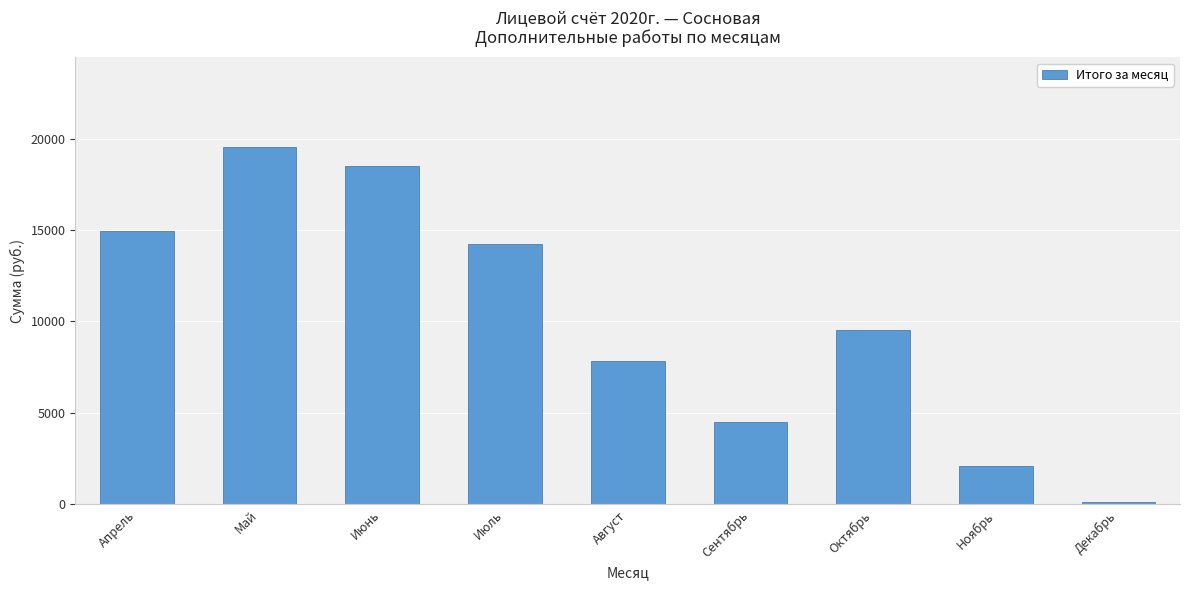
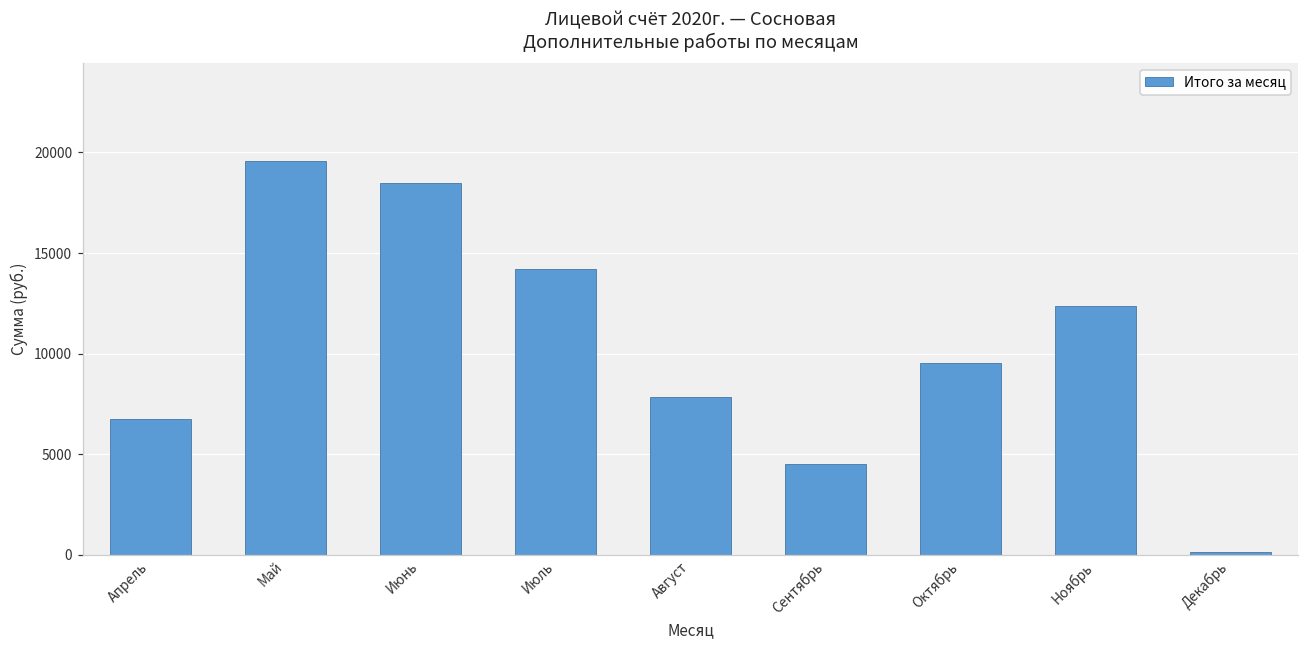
  {
-   "Апрель": 14900,
+   "Апрель": 6700,
    "Май": 19600,
    "Июнь": 18500,
    "Июль": 14200,
    "Август": 7900,
    "Сентябрь": 4500,
    "Октябрь": 9600,
-   "Ноябрь": 2100
+   "Ноябрь": 12300
  }
